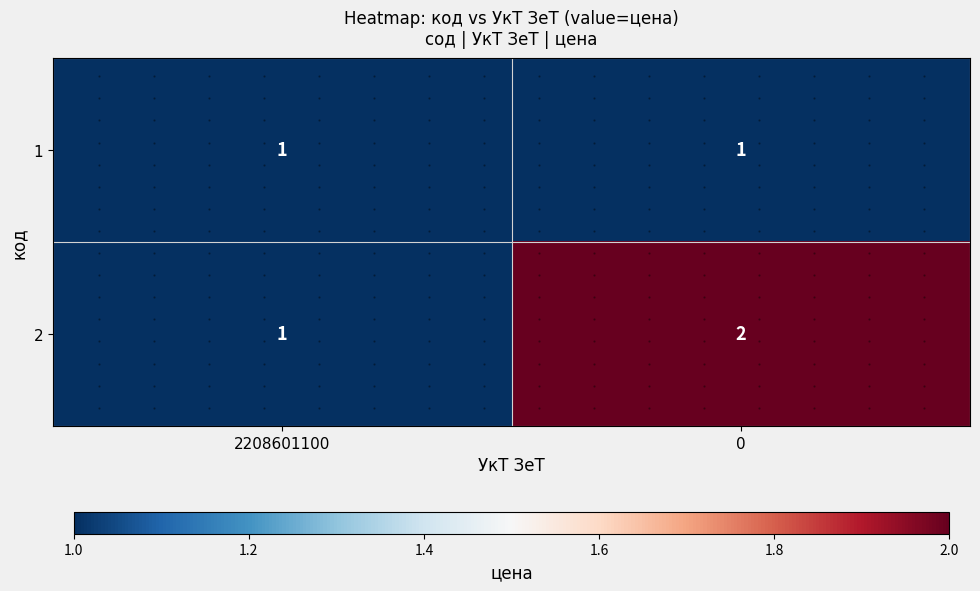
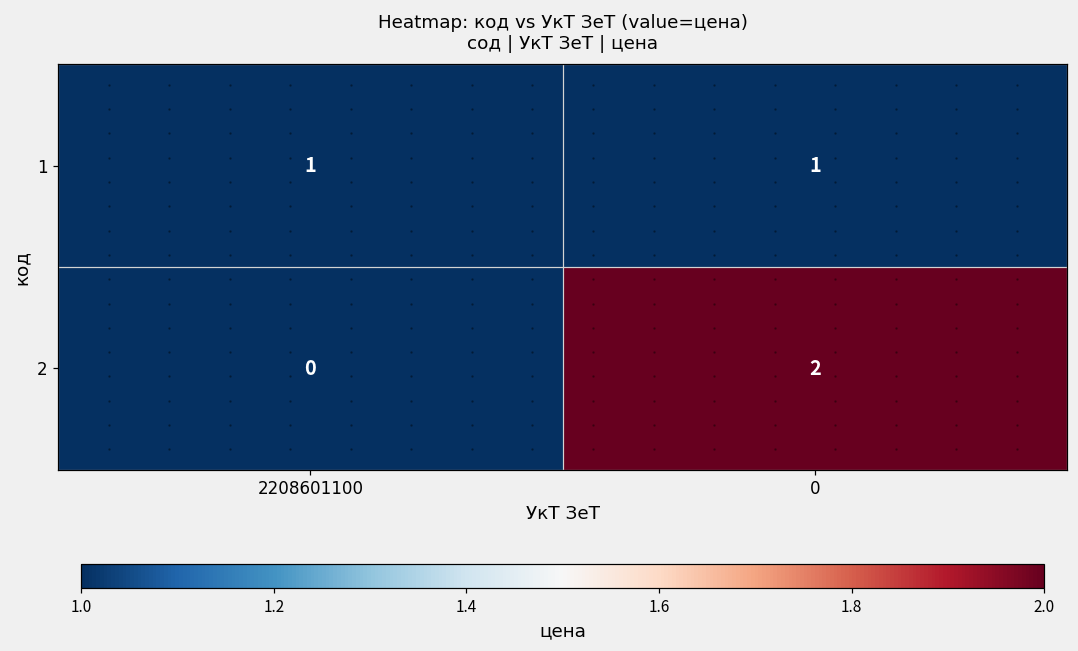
  {
    "1": {
      "2208601100": 1,
      "0": 1
    },
    "2": {
-     "2208601100": 1,
+     "2208601100": 0,
      "0": 2
    }
  }
